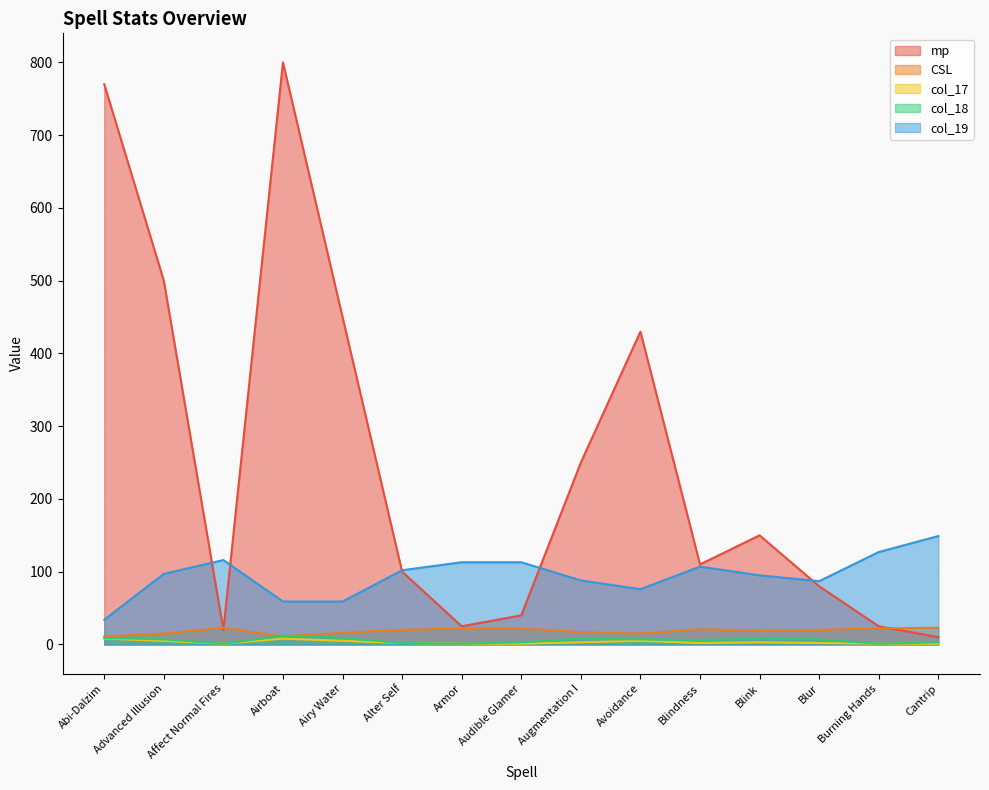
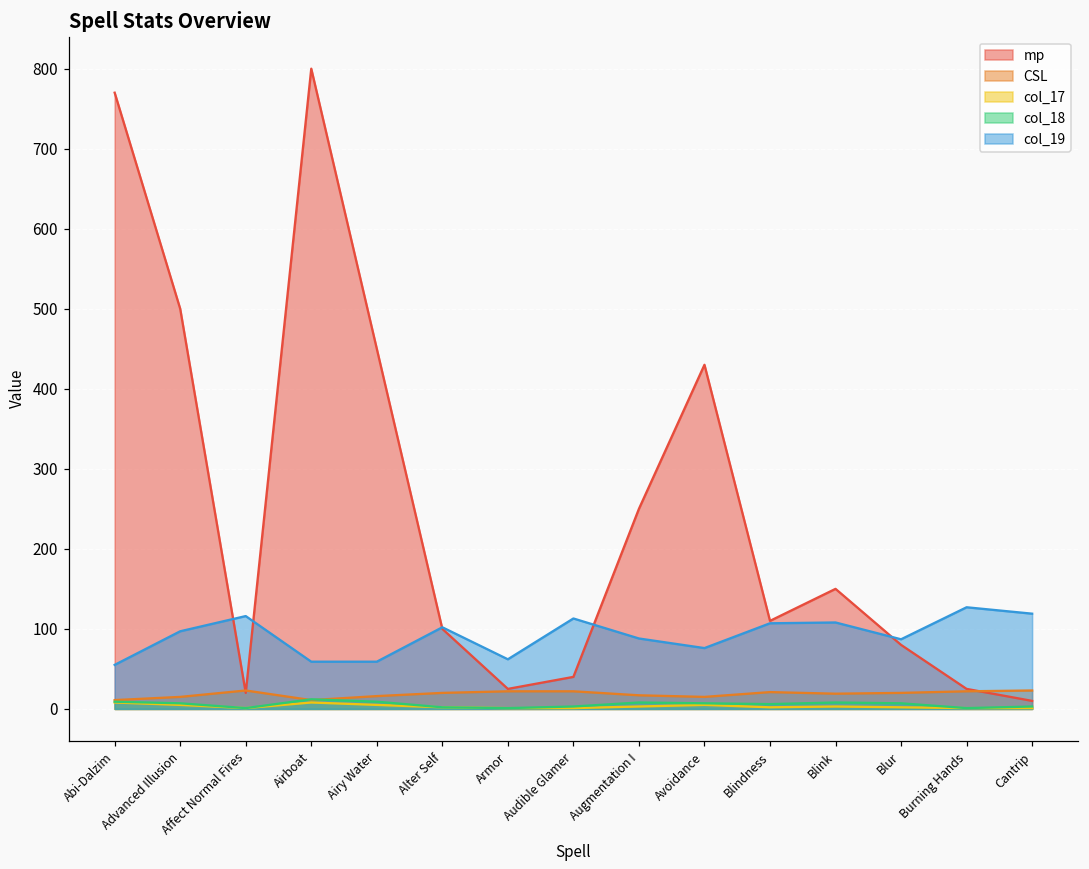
  {
    "col_18": {
      "Airy Water": 10,
      "Augmentation I": 10,
      "Blindness": 10,
      "Blink": 10,
      "Blur": 10
    },
    "col_19": {
-     "Abi-Dalzim": 30,
+     "Abi-Dalzim": 60,
      "Advanced Illusion": 100,
      "Affect Normal Fires": 120,
      "Airboat": 60,
      "Airy Water": 60,
-     "Armor": 110,
+     "Armor": 60,
      "Audible Glamer": 110,
      "Augmentation I": 90,
      "Avoidance": 80,
-     "Blink": 100,
+     "Blink": 110,
      "Blur": 90,
      "Burning Hands": 130,
-     "Cantrip": 150
+     "Cantrip": 120
    }
  }
